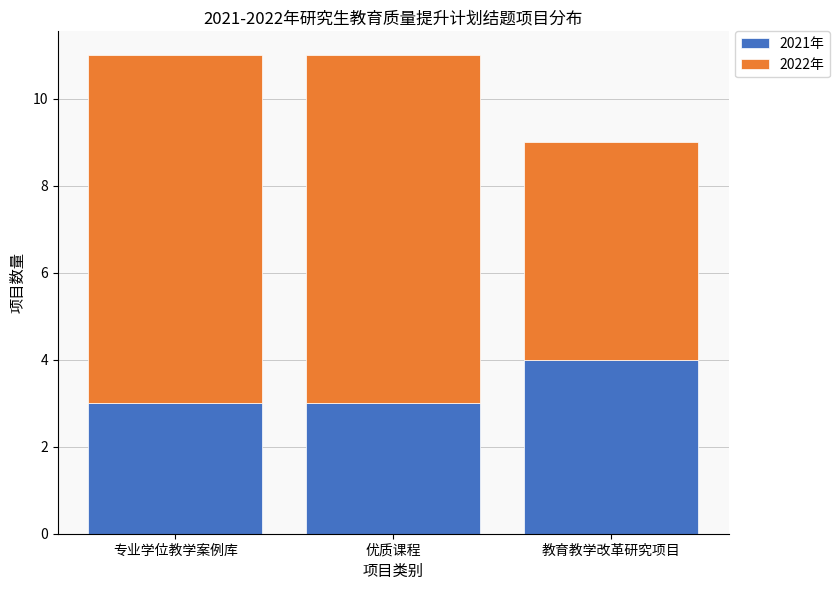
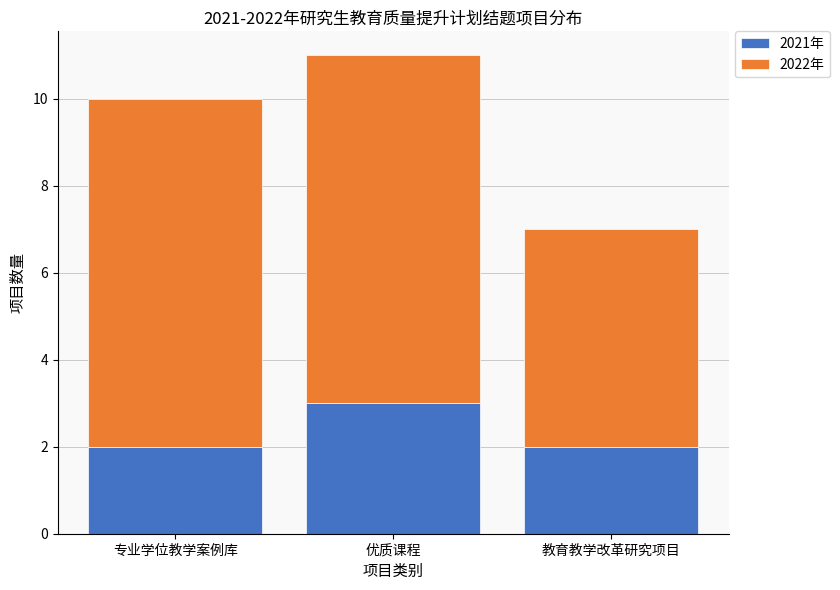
  {
    "2021年": {
-     "专业学位教学案例库": 3,
+     "专业学位教学案例库": 2,
      "优质课程": 3,
-     "教育教学改革研究项目": 4
+     "教育教学改革研究项目": 2
    },
    "2022年": {
      "专业学位教学案例库": 8,
      "优质课程": 8,
      "教育教学改革研究项目": 5
    }
  }
